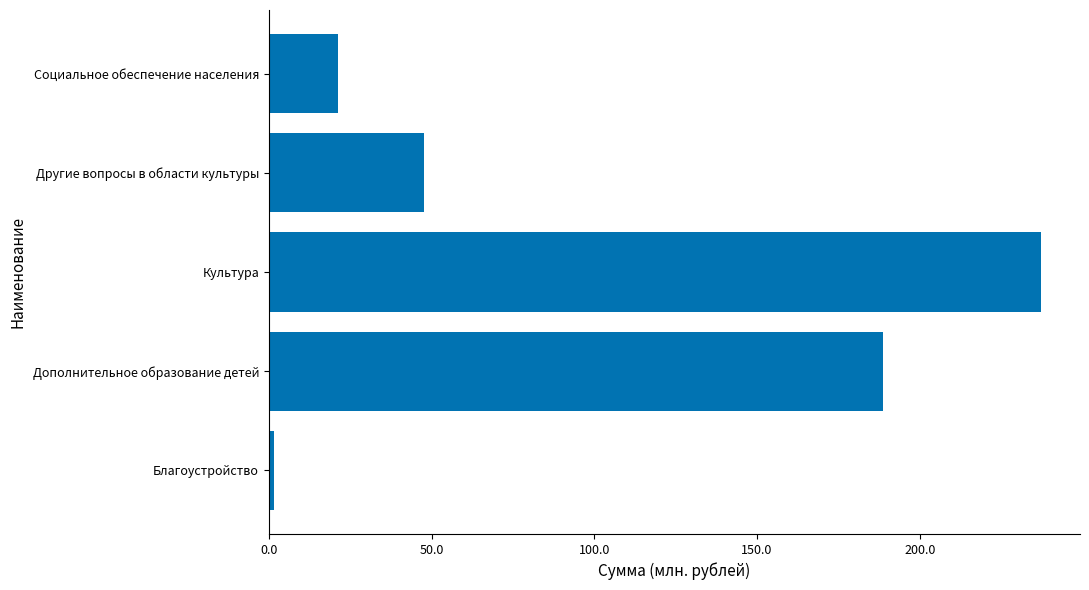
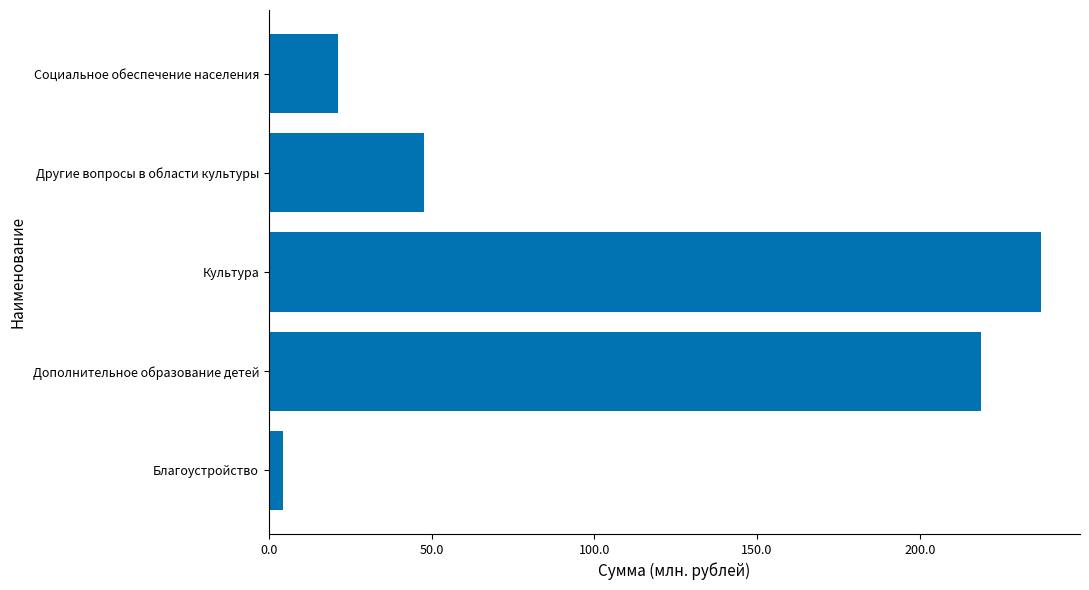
  {
    "Социальное обеспечение населения": 21,
    "Другие вопросы в области культуры": 48,
    "Культура": 237,
-   "Дополнительное образование детей": 189,
-   "Благоустройство": 1
+   "Дополнительное образование детей": 219,
+   "Благоустройство": 4
  }
